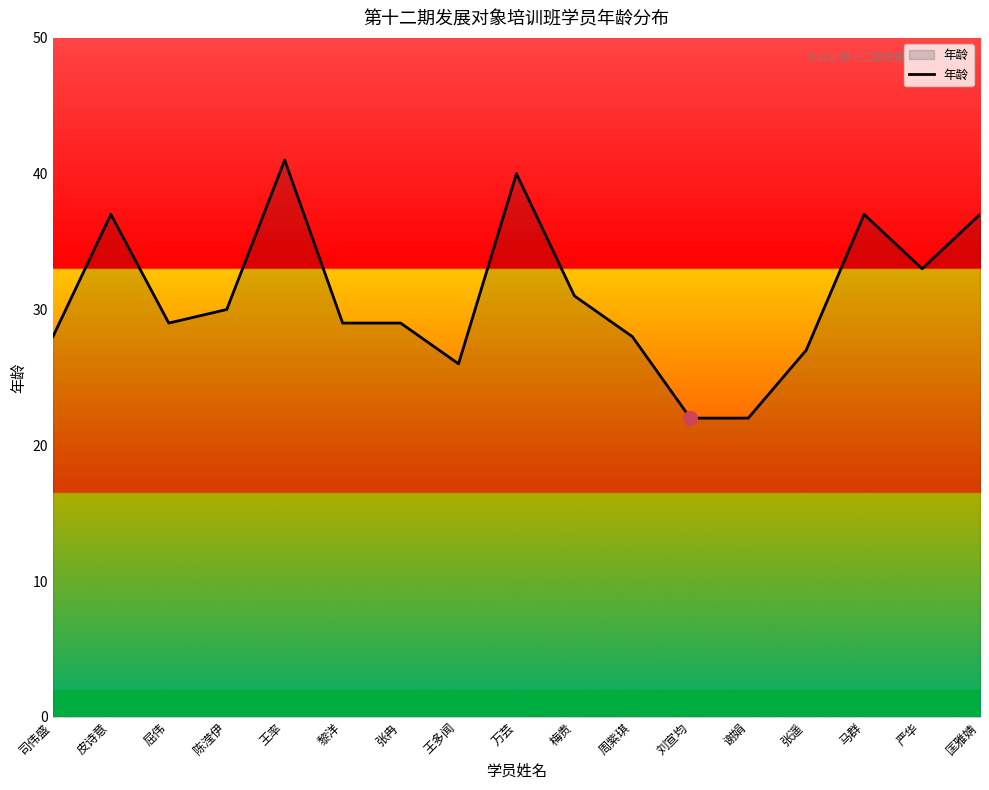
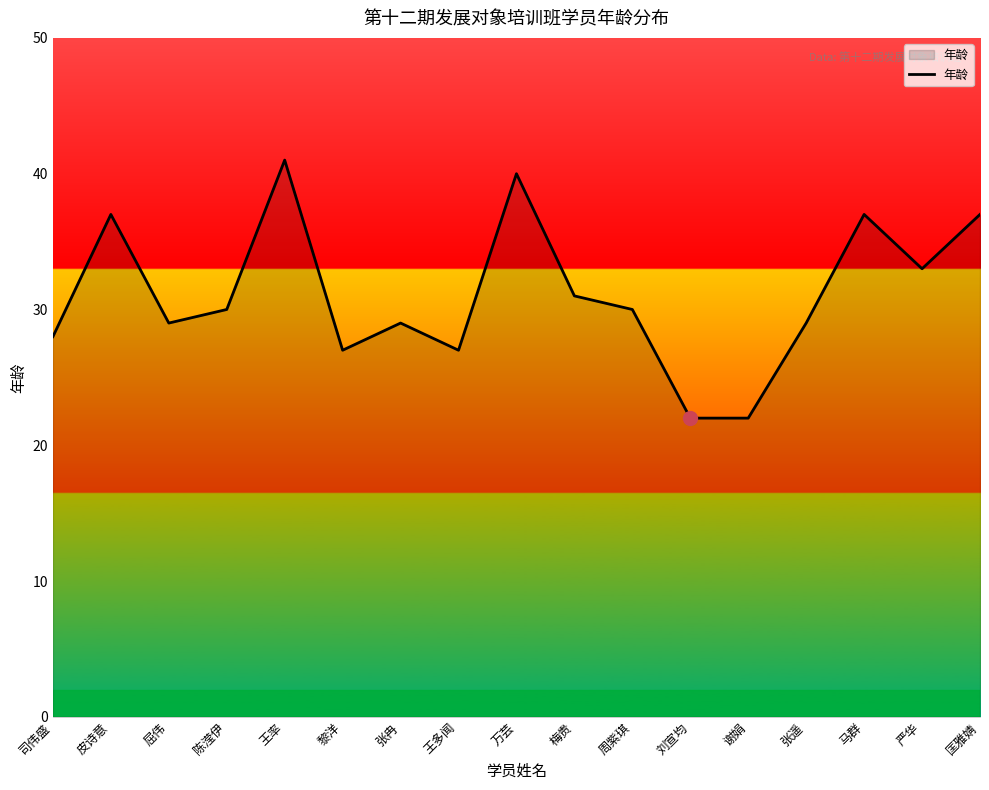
  {
    "年龄": {
      "司伟盛": 28,
      "皮诗意": 37,
      "屈伟": 29,
      "陈滢伊": 30,
      "王率": 41,
-     "黎洋": 29,
+     "黎洋": 27,
      "张冉": 29,
-     "王多闻": 26,
+     "王多闻": 27,
      "万芸": 40,
      "梅贵": 31,
-     "周紫琪": 28,
+     "周紫琪": 30,
      "谢娟": 22,
-     "张遥": 27,
+     "张遥": 29,
      "马群": 37,
      "严华": 33,
      "匡雅婧": 37
    }
  }
